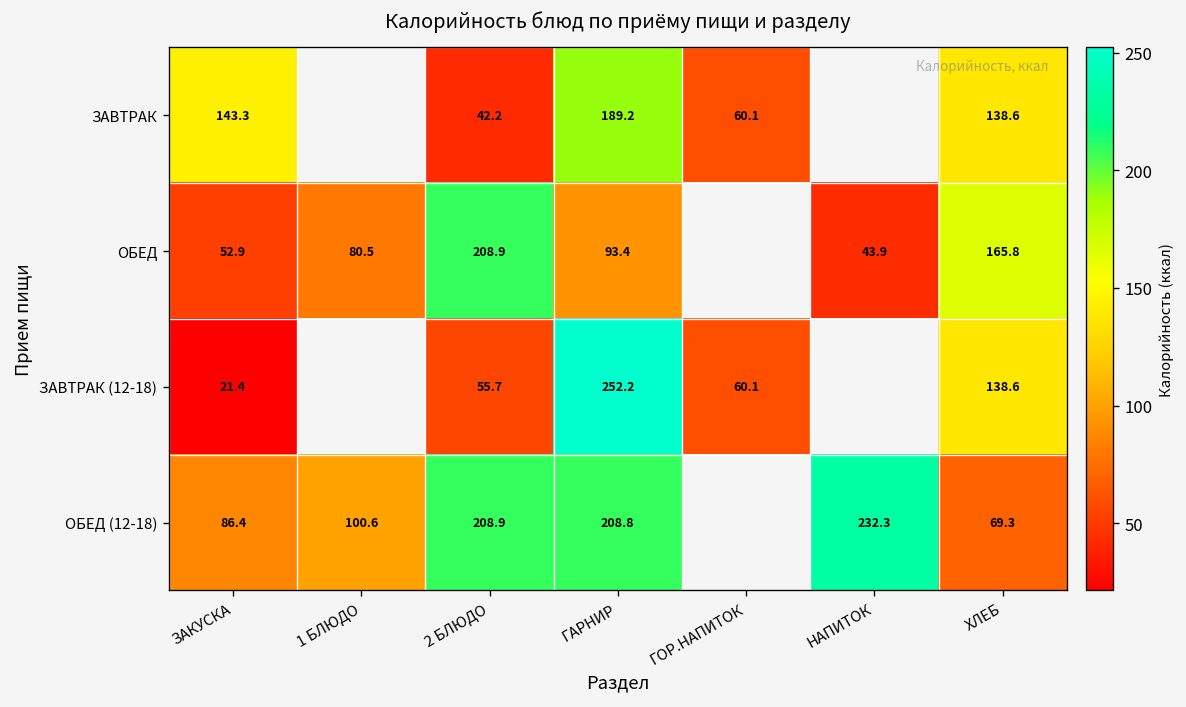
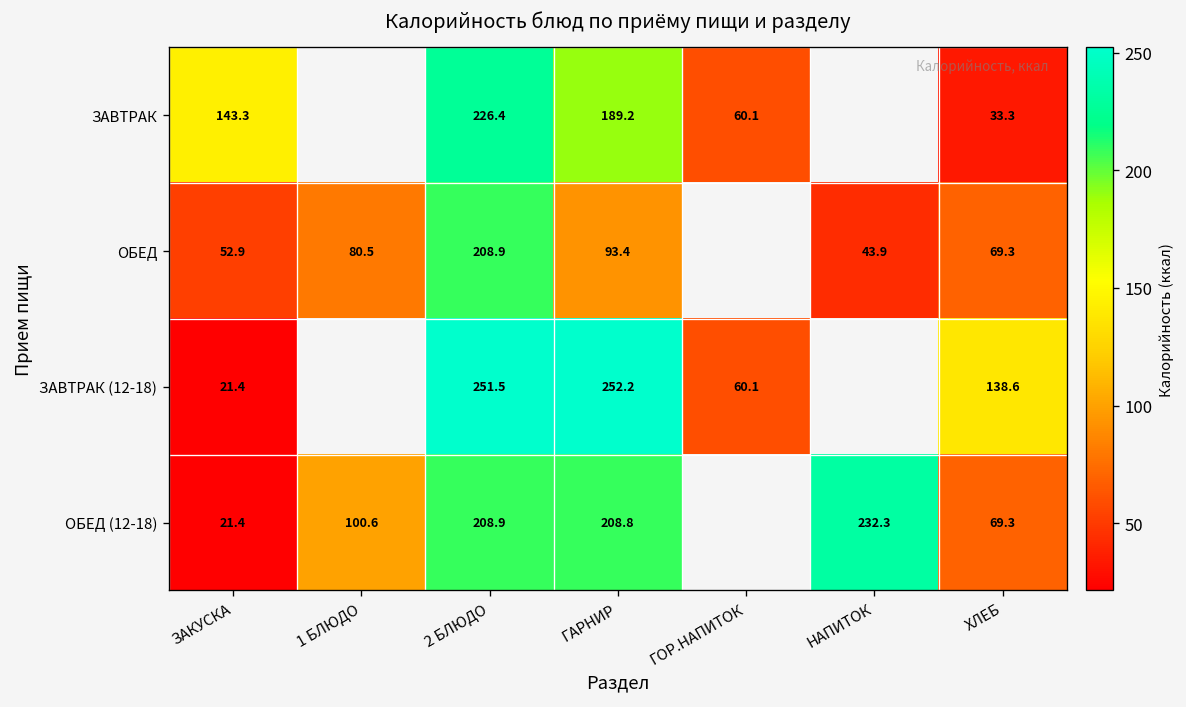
  {
    "ЗАВТРАК": {
      "ЗАКУСКА": 143.3,
-     "2 БЛЮДО": 42.2,
+     "2 БЛЮДО": 226.4,
      "ГАРНИР": 189.2,
      "ГОР.НАПИТОК": 60.1,
-     "ХЛЕБ": 138.6
+     "ХЛЕБ": 33.3
    },
    "ОБЕД": {
      "ЗАКУСКА": 52.9,
      "1 БЛЮДО": 80.5,
      "2 БЛЮДО": 208.9,
      "ГАРНИР": 93.4,
      "НАПИТОК": 43.9,
-     "ХЛЕБ": 165.8
+     "ХЛЕБ": 69.3
    },
    "ЗАВТРАК (12-18)": {
      "ЗАКУСКА": 21.4,
-     "2 БЛЮДО": 55.7,
+     "2 БЛЮДО": 251.5,
      "ГАРНИР": 252.2,
      "ГОР.НАПИТОК": 60.1,
      "ХЛЕБ": 138.6
    },
    "ОБЕД (12-18)": {
-     "ЗАКУСКА": 86.4,
+     "ЗАКУСКА": 21.4,
      "1 БЛЮДО": 100.6,
      "2 БЛЮДО": 208.9,
      "ГАРНИР": 208.8,
      "НАПИТОК": 232.3,
      "ХЛЕБ": 69.3
    }
  }
